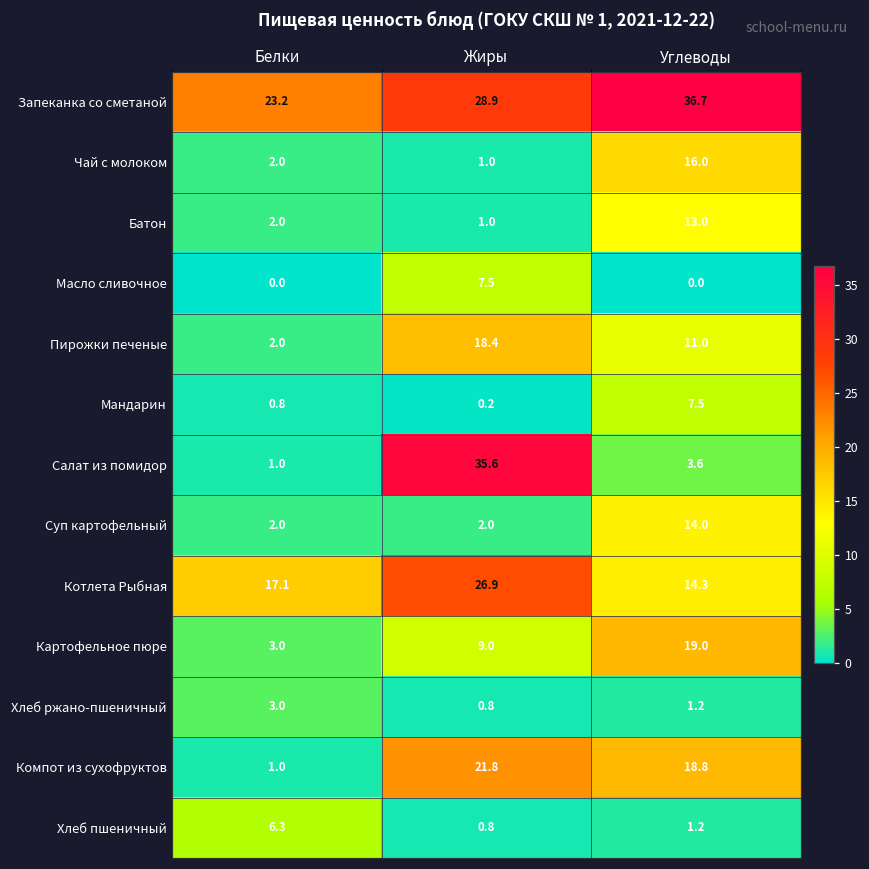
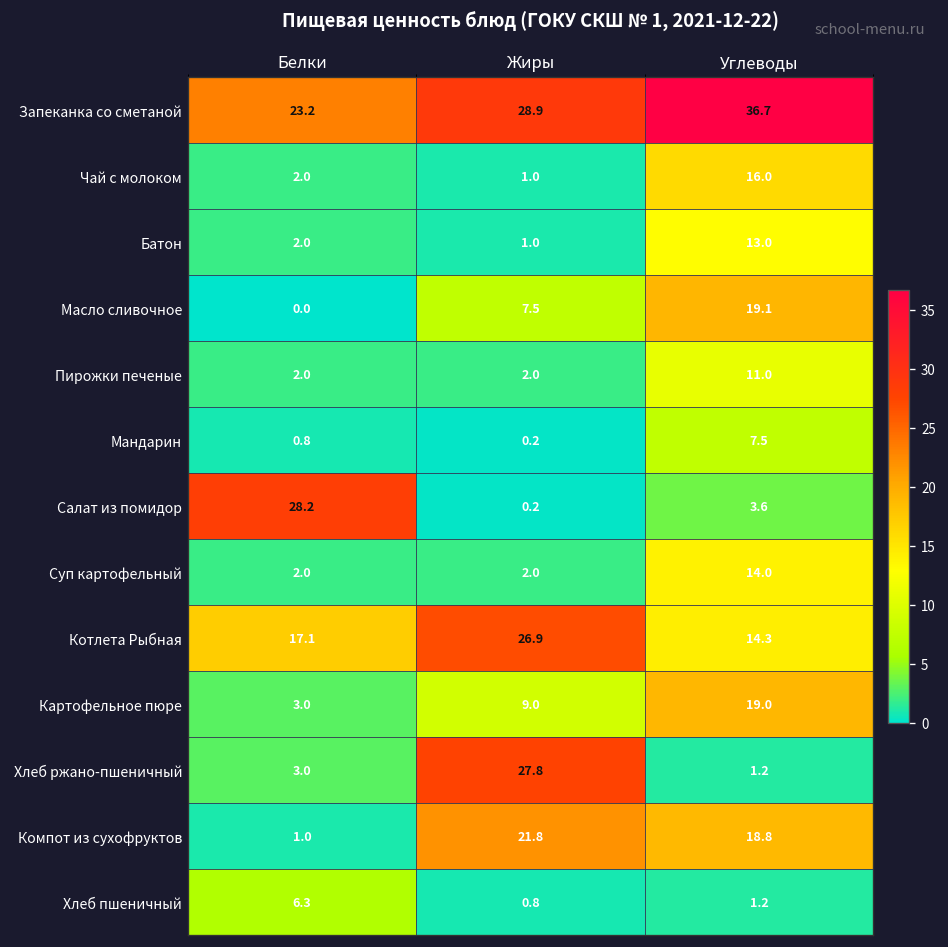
  {
    "Запеканка со сметаной": {
      "Белки": 23.2,
      "Жиры": 28.9,
      "Углеводы": 36.7
    },
    "Чай с молоком": {
      "Белки": 2.0,
      "Жиры": 1.0,
      "Углеводы": 16.0
    },
    "Батон": {
      "Белки": 2.0,
      "Жиры": 1.0,
      "Углеводы": 13.0
    },
    "Масло сливочное": {
      "Белки": 0.0,
      "Жиры": 7.5,
-     "Углеводы": 0.0
+     "Углеводы": 19.1
    },
    "Пирожки печеные": {
      "Белки": 2.0,
-     "Жиры": 18.4,
+     "Жиры": 2.0,
      "Углеводы": 11.0
    },
    "Мандарин": {
      "Белки": 0.8,
      "Жиры": 0.2,
      "Углеводы": 7.5
    },
    "Салат из помидор": {
-     "Белки": 1.0,
-     "Жиры": 35.6,
+     "Белки": 28.2,
+     "Жиры": 0.2,
      "Углеводы": 3.6
    },
    "Суп картофельный": {
      "Белки": 2.0,
      "Жиры": 2.0,
      "Углеводы": 14.0
    },
    "Котлета Рыбная": {
      "Белки": 17.1,
      "Жиры": 26.9,
      "Углеводы": 14.3
    },
    "Картофельное пюре": {
      "Белки": 3.0,
      "Жиры": 9.0,
      "Углеводы": 19.0
    },
    "Хлеб ржано-пшеничный": {
      "Белки": 3.0,
-     "Жиры": 0.8,
+     "Жиры": 27.8,
      "Углеводы": 1.2
    },
    "Компот из сухофруктов": {
      "Белки": 1.0,
      "Жиры": 21.8,
      "Углеводы": 18.8
    },
    "Хлеб пшеничный": {
      "Белки": 6.3,
      "Жиры": 0.8,
      "Углеводы": 1.2
    }
  }
